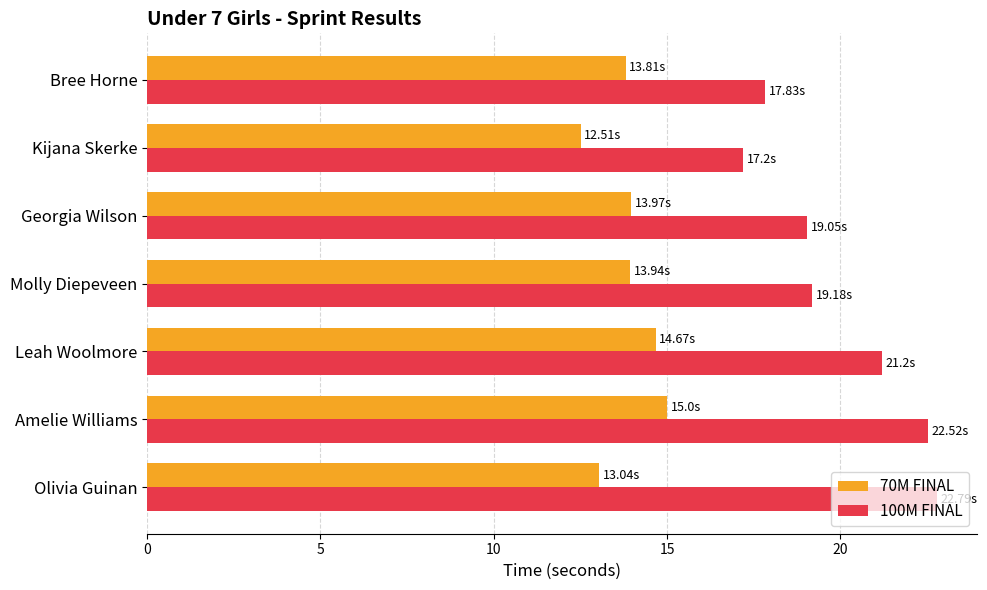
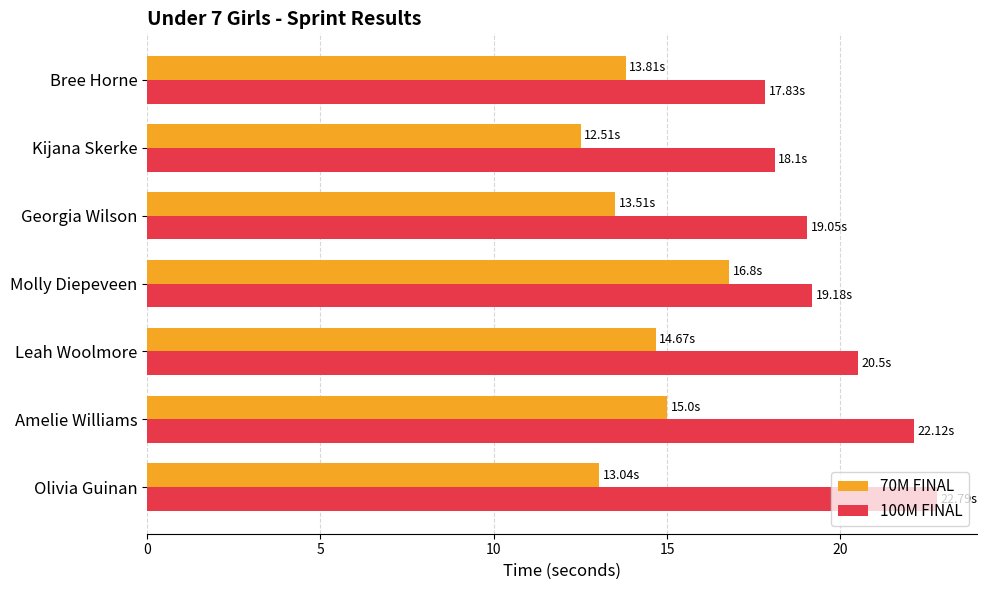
  {
    "70M FINAL": {
      "Bree Horne": "13.81s",
      "Kijana Skerke": "12.51s",
-     "Georgia Wilson": "13.97s",
-     "Molly Diepeveen": "13.94s",
+     "Georgia Wilson": "13.51s",
+     "Molly Diepeveen": "16.8s",
      "Leah Woolmore": "14.67s",
      "Amelie Williams": "15.0s",
      "Olivia Guinan": "13.04s"
    },
    "100M FINAL": {
      "Bree Horne": "17.83s",
-     "Kijana Skerke": "17.2s",
+     "Kijana Skerke": "18.1s",
      "Georgia Wilson": "19.05s",
      "Molly Diepeveen": "19.18s",
-     "Leah Woolmore": "21.2s",
-     "Amelie Williams": "22.52s"
+     "Leah Woolmore": "20.5s",
+     "Amelie Williams": "22.12s"
    }
  }
